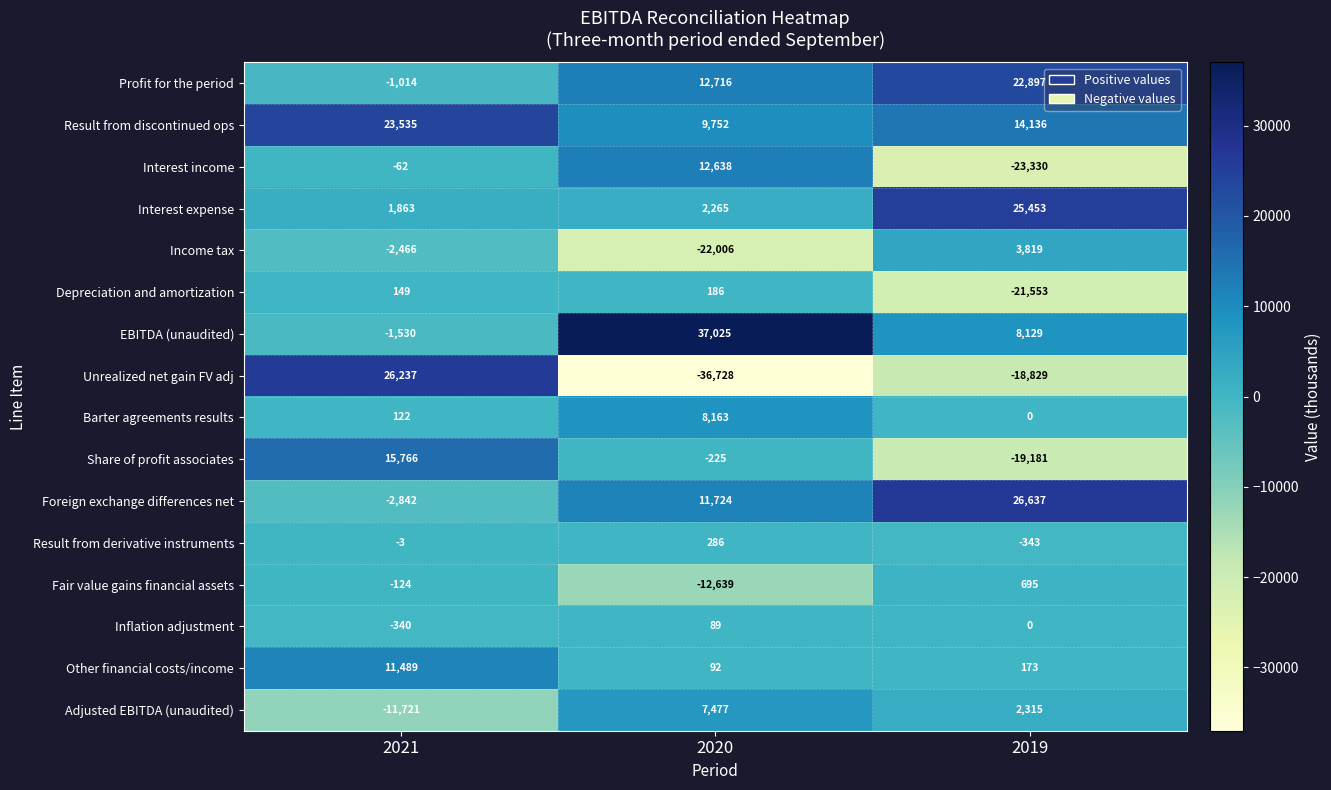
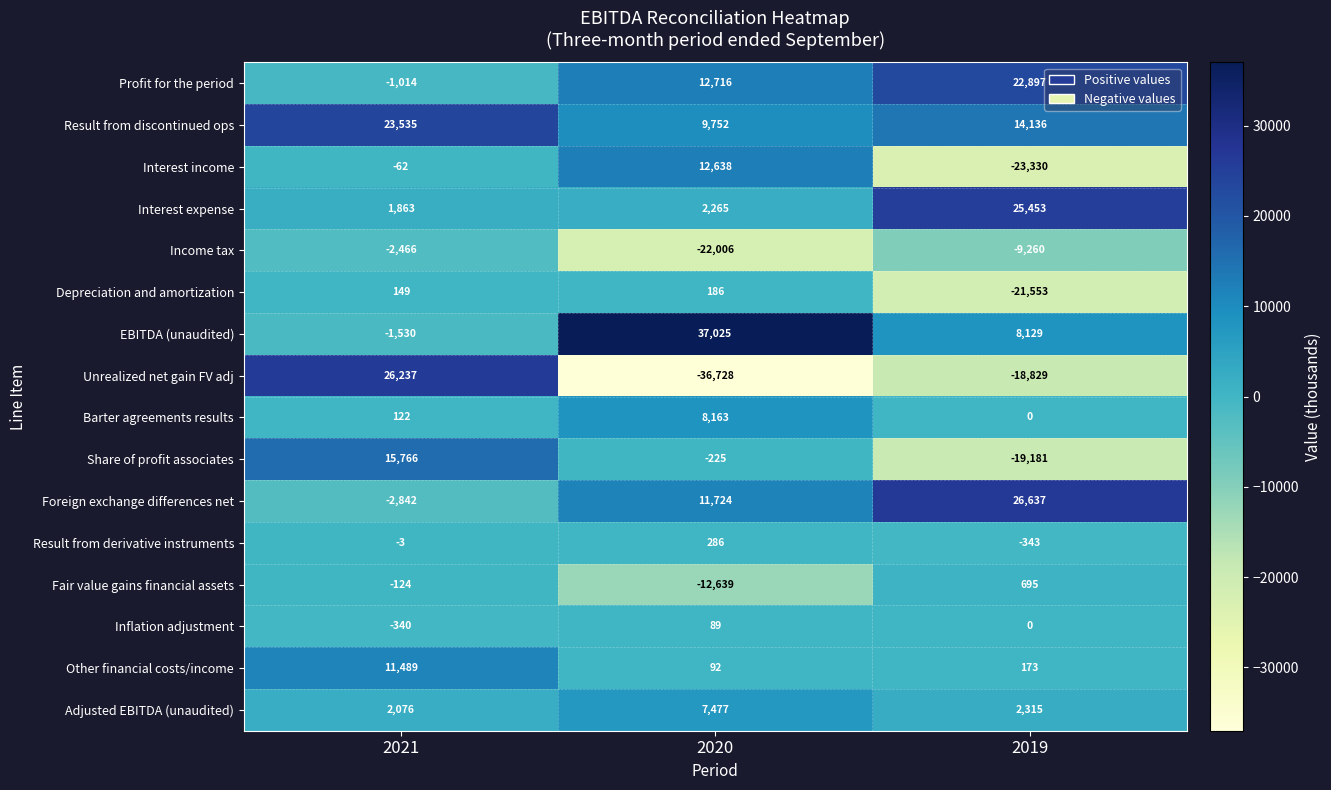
  {
    "Profit for the period": {
      "2021": "-1,014",
      "2020": "12,716"
    },
    "Result from discontinued ops": {
      "2021": "23,535",
      "2020": "9,752",
      "2019": "14,136"
    },
    "Interest income": {
      "2021": "-62",
      "2020": "12,638",
      "2019": "-23,330"
    },
    "Interest expense": {
      "2021": "1,863",
      "2020": "2,265",
      "2019": "25,453"
    },
    "Income tax": {
      "2021": "-2,466",
      "2020": "-22,006",
-     "2019": "3,819"
+     "2019": "-9,260"
    },
    "Depreciation and amortization": {
      "2021": "149",
      "2020": "186",
      "2019": "-21,553"
    },
    "EBITDA (unaudited)": {
      "2021": "-1,530",
      "2020": "37,025",
      "2019": "8,129"
    },
    "Unrealized net gain FV adj": {
      "2021": "26,237",
      "2020": "-36,728",
      "2019": "-18,829"
    },
    "Barter agreements results": {
      "2021": "122",
      "2020": "8,163",
      "2019": "0"
    },
    "Share of profit associates": {
      "2021": "15,766",
      "2020": "-225",
      "2019": "-19,181"
    },
    "Foreign exchange differences net": {
      "2021": "-2,842",
      "2020": "11,724",
      "2019": "26,637"
    },
    "Result from derivative instruments": {
      "2021": "-3",
      "2020": "286",
      "2019": "-343"
    },
    "Fair value gains financial assets": {
      "2021": "-124",
      "2020": "-12,639",
      "2019": "695"
    },
    "Inflation adjustment": {
      "2021": "-340",
      "2020": "89",
      "2019": "0"
    },
    "Other financial costs/income": {
      "2021": "11,489",
      "2020": "92",
      "2019": "173"
    },
    "Adjusted EBITDA (unaudited)": {
-     "2021": "-11,721",
+     "2021": "2,076",
      "2020": "7,477",
      "2019": "2,315"
    }
  }
